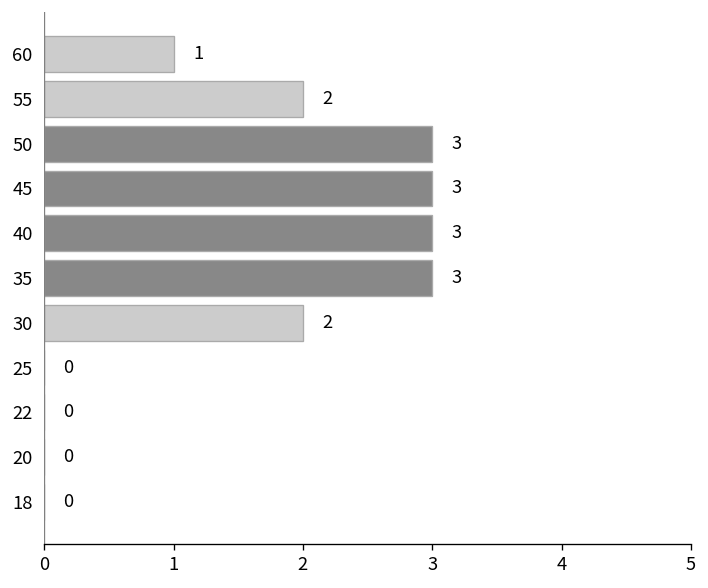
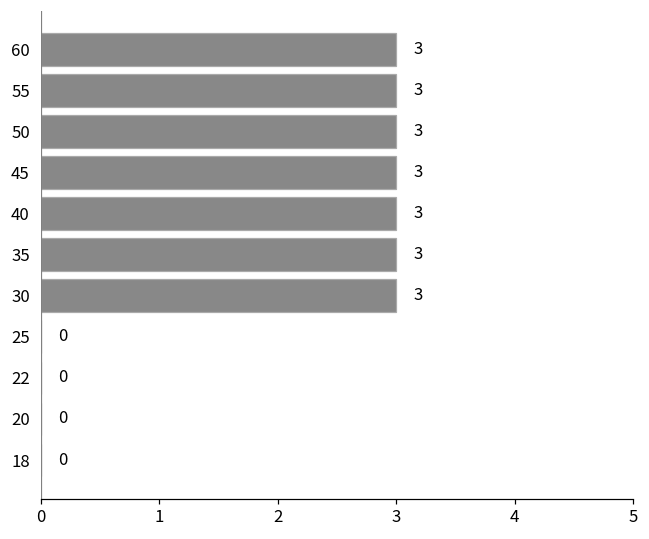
  {
-   "60": 1,
-   "55": 2,
+   "60": 3,
+   "55": 3,
    "50": 3,
    "45": 3,
    "40": 3,
    "35": 3,
-   "30": 2,
+   "30": 3,
    "25": 0,
    "22": 0,
    "20": 0,
    "18": 0
  }
